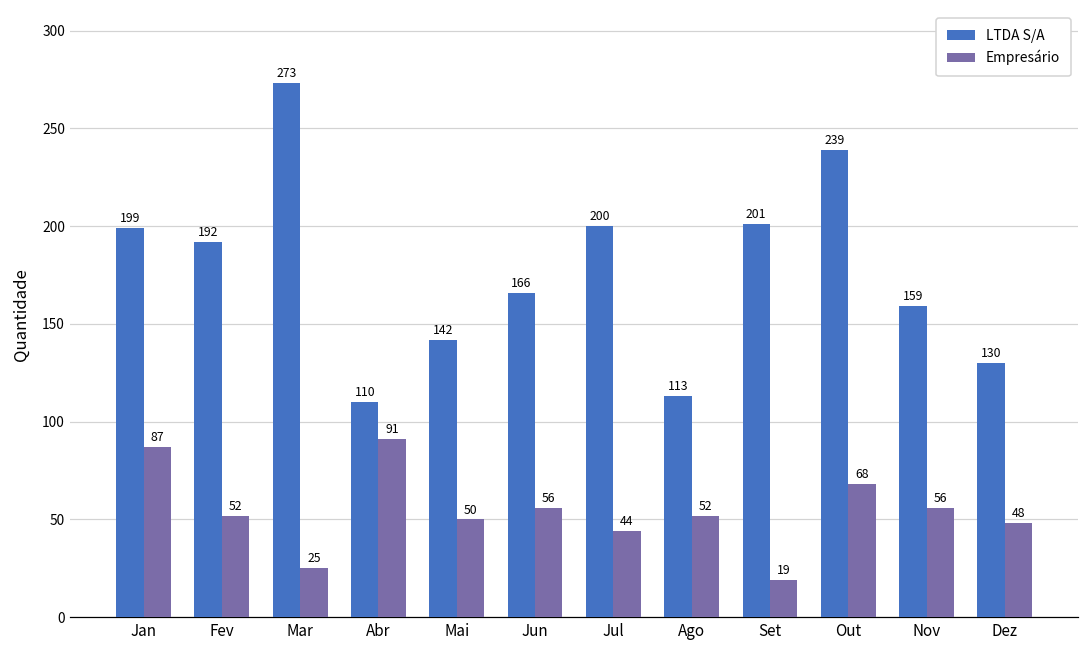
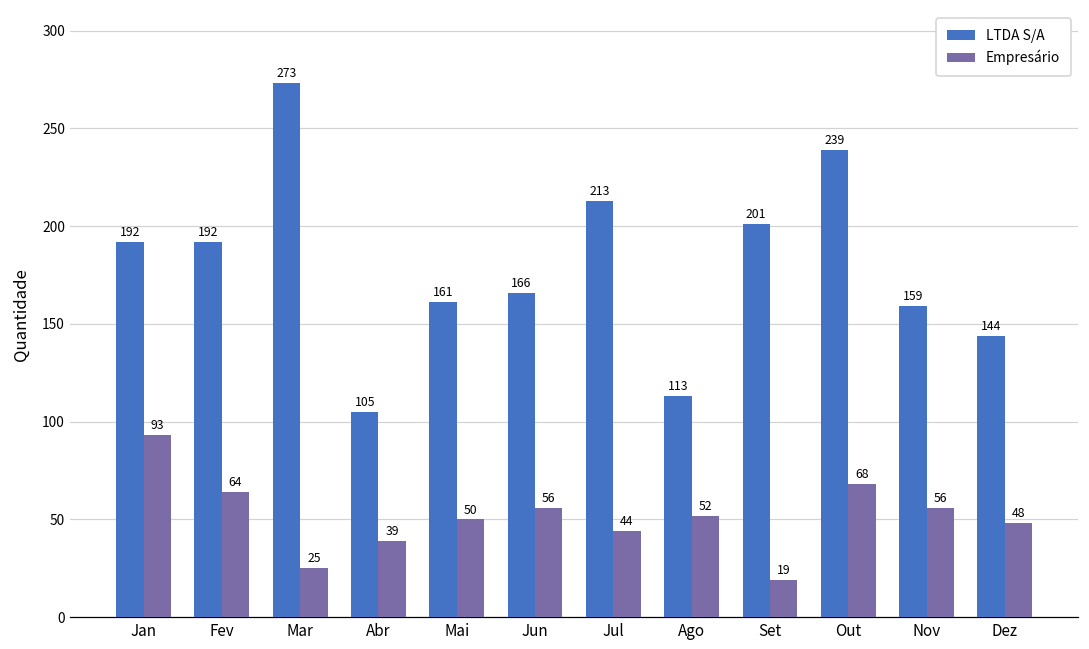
  {
    "LTDA S/A": {
-     "Jan": 199,
+     "Jan": 192,
      "Fev": 192,
      "Mar": 273,
-     "Abr": 110,
-     "Mai": 142,
+     "Abr": 105,
+     "Mai": 161,
      "Jun": 166,
-     "Jul": 200,
+     "Jul": 213,
      "Ago": 113,
      "Set": 201,
      "Out": 239,
      "Nov": 159,
-     "Dez": 130
+     "Dez": 144
    },
    "Empresário": {
-     "Jan": 87,
-     "Fev": 52,
+     "Jan": 93,
+     "Fev": 64,
      "Mar": 25,
-     "Abr": 91,
+     "Abr": 39,
      "Mai": 50,
      "Jun": 56,
      "Jul": 44,
      "Ago": 52,
      "Set": 19,
      "Out": 68,
      "Nov": 56,
      "Dez": 48
    }
  }
